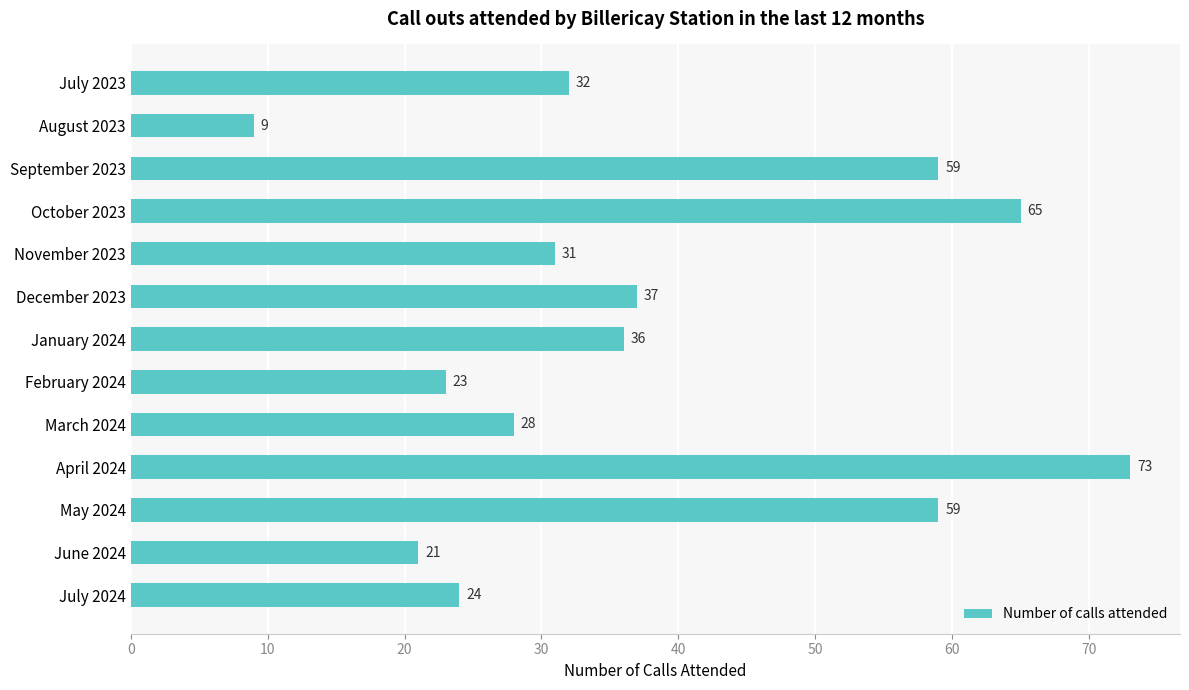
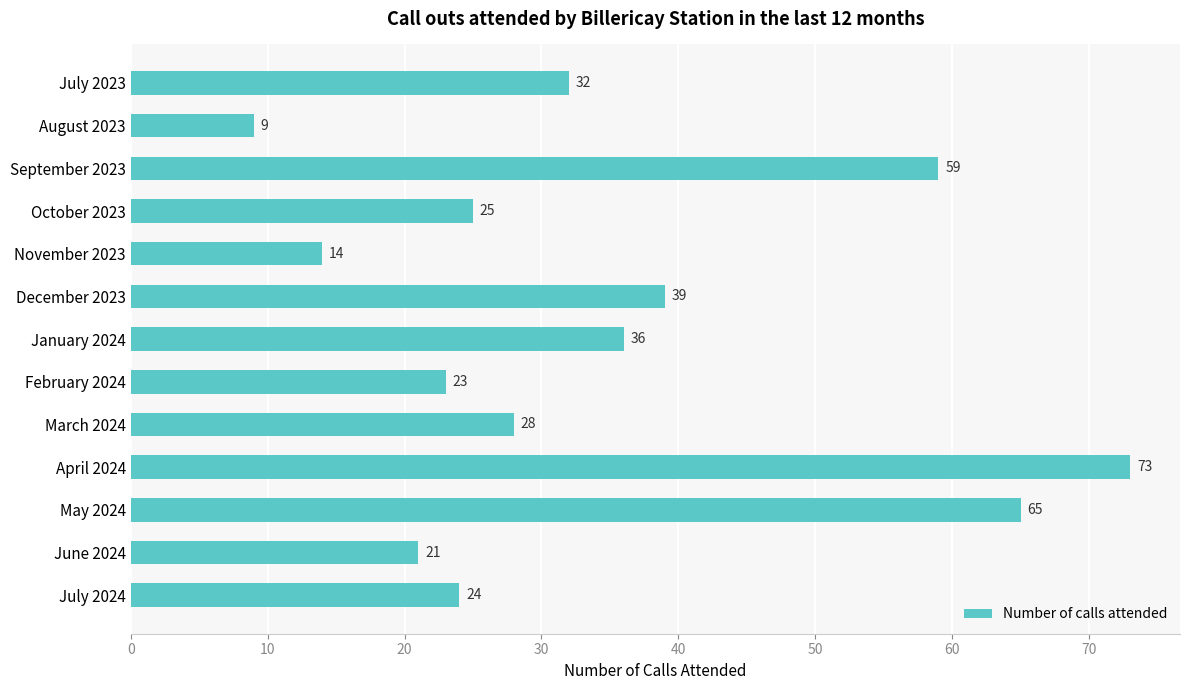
  {
    "July 2023": 32,
    "August 2023": 9,
    "September 2023": 59,
-   "October 2023": 65,
-   "November 2023": 31,
-   "December 2023": 37,
+   "October 2023": 25,
+   "November 2023": 14,
+   "December 2023": 39,
    "January 2024": 36,
    "February 2024": 23,
    "March 2024": 28,
    "April 2024": 73,
-   "May 2024": 59,
+   "May 2024": 65,
    "June 2024": 21,
    "July 2024": 24
  }
